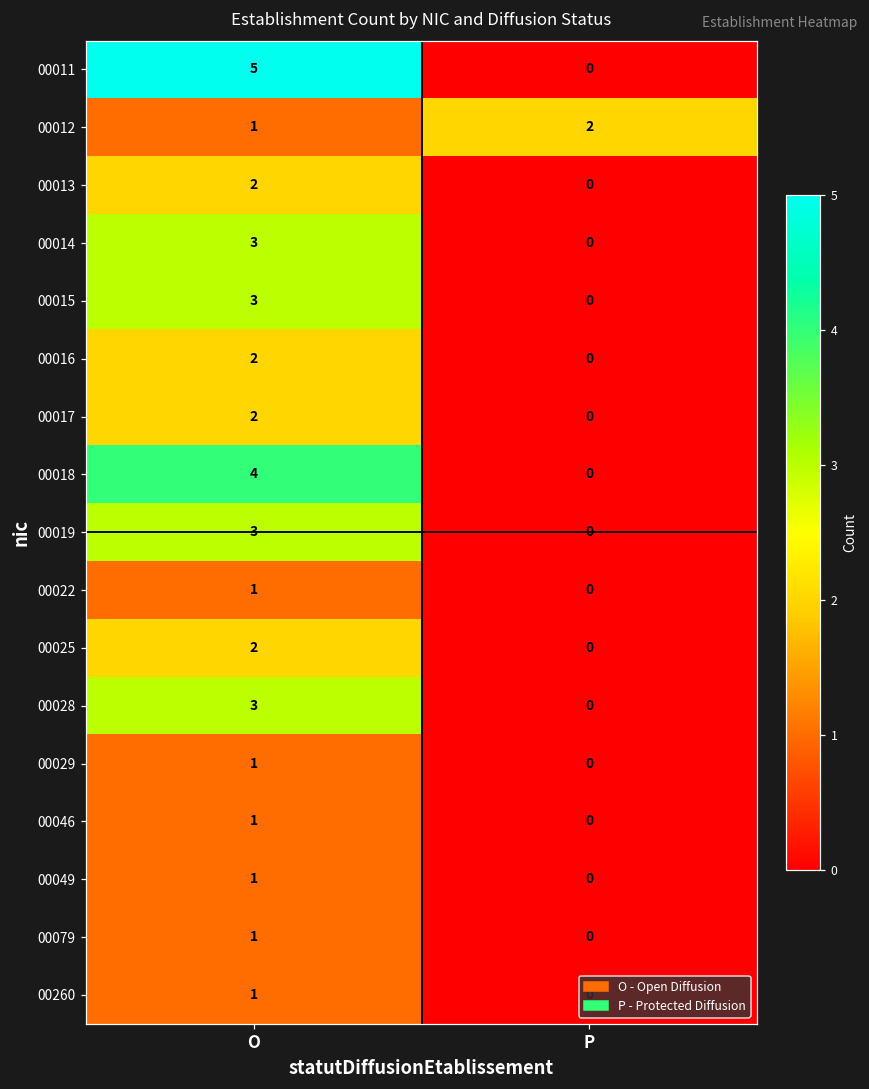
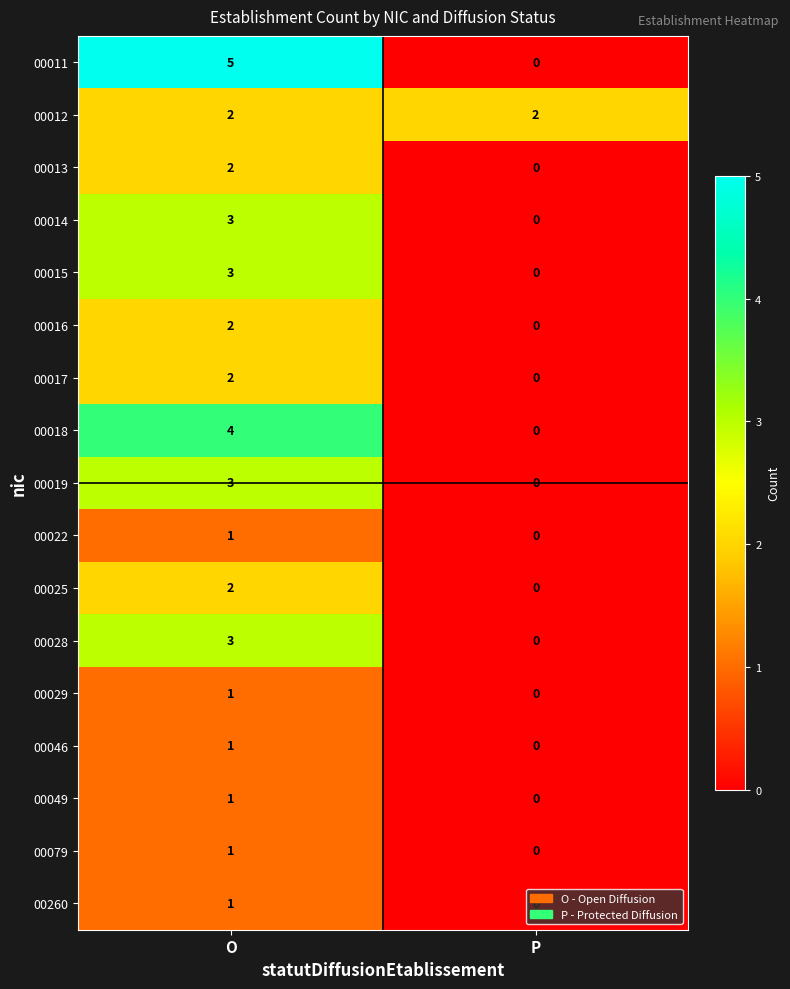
  {
    "00011": {
      "O": 5,
      "P": 0
    },
    "00012": {
-     "O": 1,
+     "O": 2,
      "P": 2
    },
    "00013": {
      "O": 2,
      "P": 0
    },
    "00014": {
      "O": 3,
      "P": 0
    },
    "00015": {
      "O": 3,
      "P": 0
    },
    "00016": {
      "O": 2,
      "P": 0
    },
    "00017": {
      "O": 2,
      "P": 0
    },
    "00018": {
      "O": 4,
      "P": 0
    },
    "00019": {
      "O": 3,
      "P": 0
    },
    "00022": {
      "O": 1,
      "P": 0
    },
    "00025": {
      "O": 2,
      "P": 0
    },
    "00028": {
      "O": 3,
      "P": 0
    },
    "00029": {
      "O": 1,
      "P": 0
    },
    "00046": {
      "O": 1,
      "P": 0
    },
    "00049": {
      "O": 1,
      "P": 0
    },
    "00079": {
      "O": 1,
      "P": 0
    },
    "00260": {
      "O": 1
    }
  }
